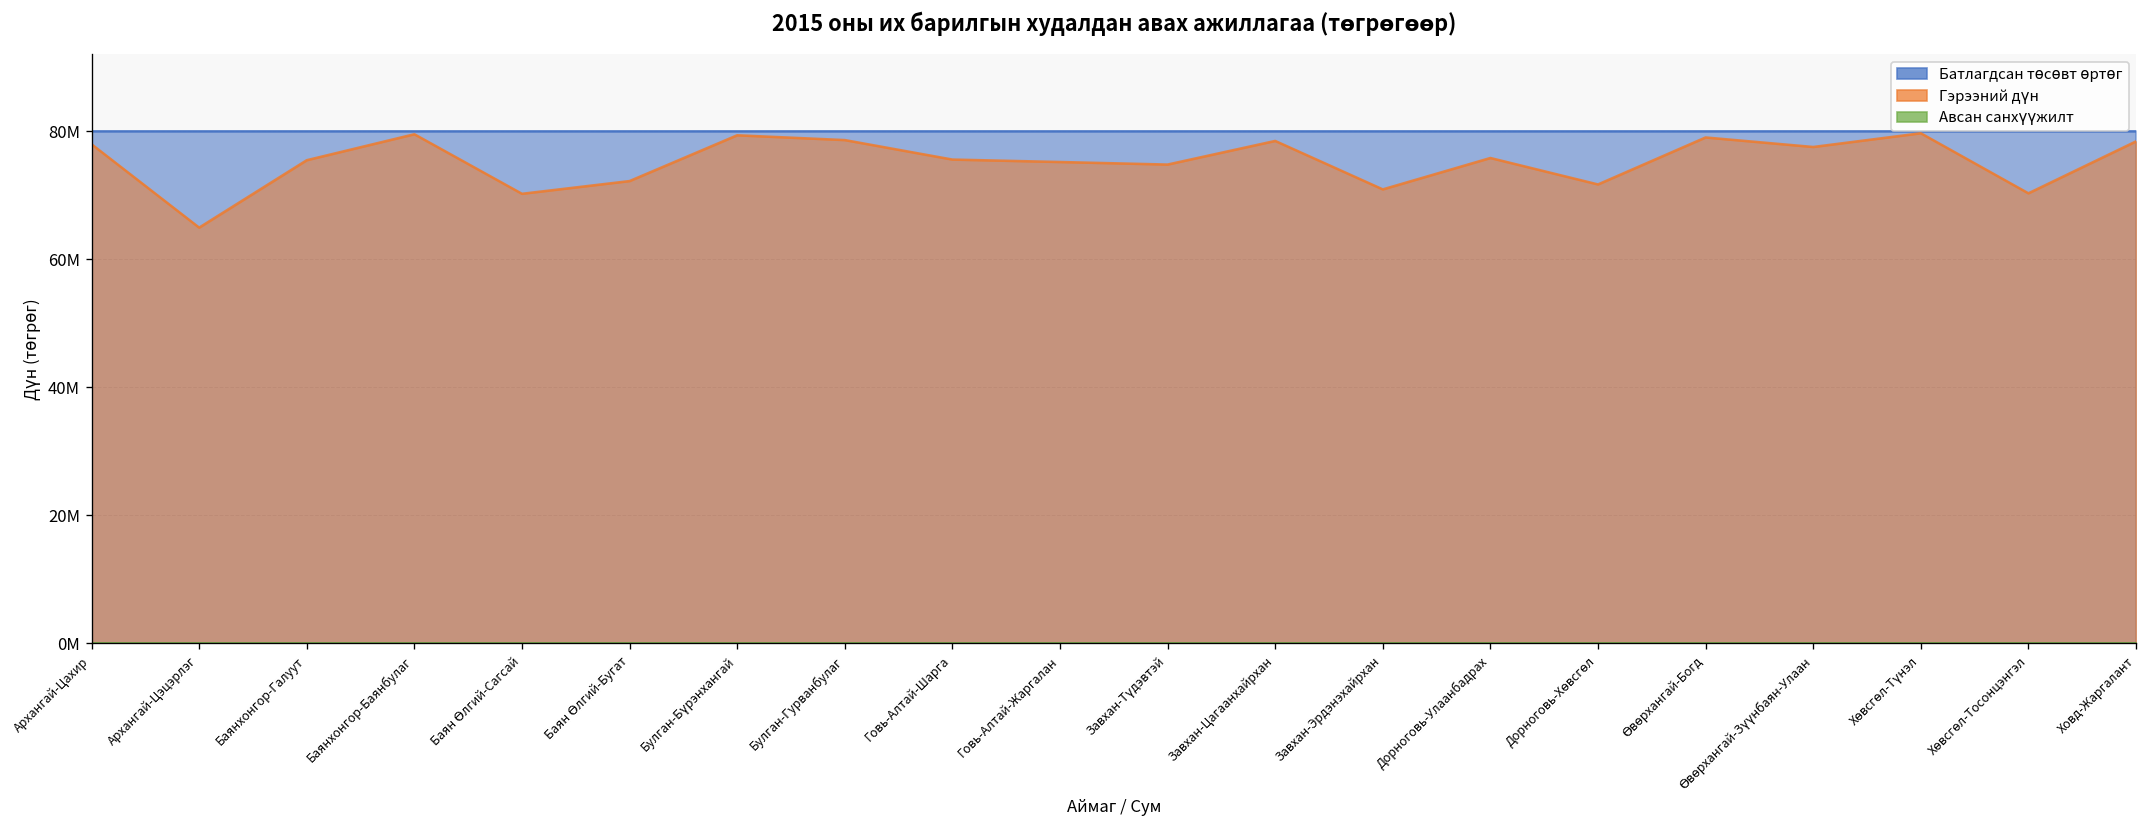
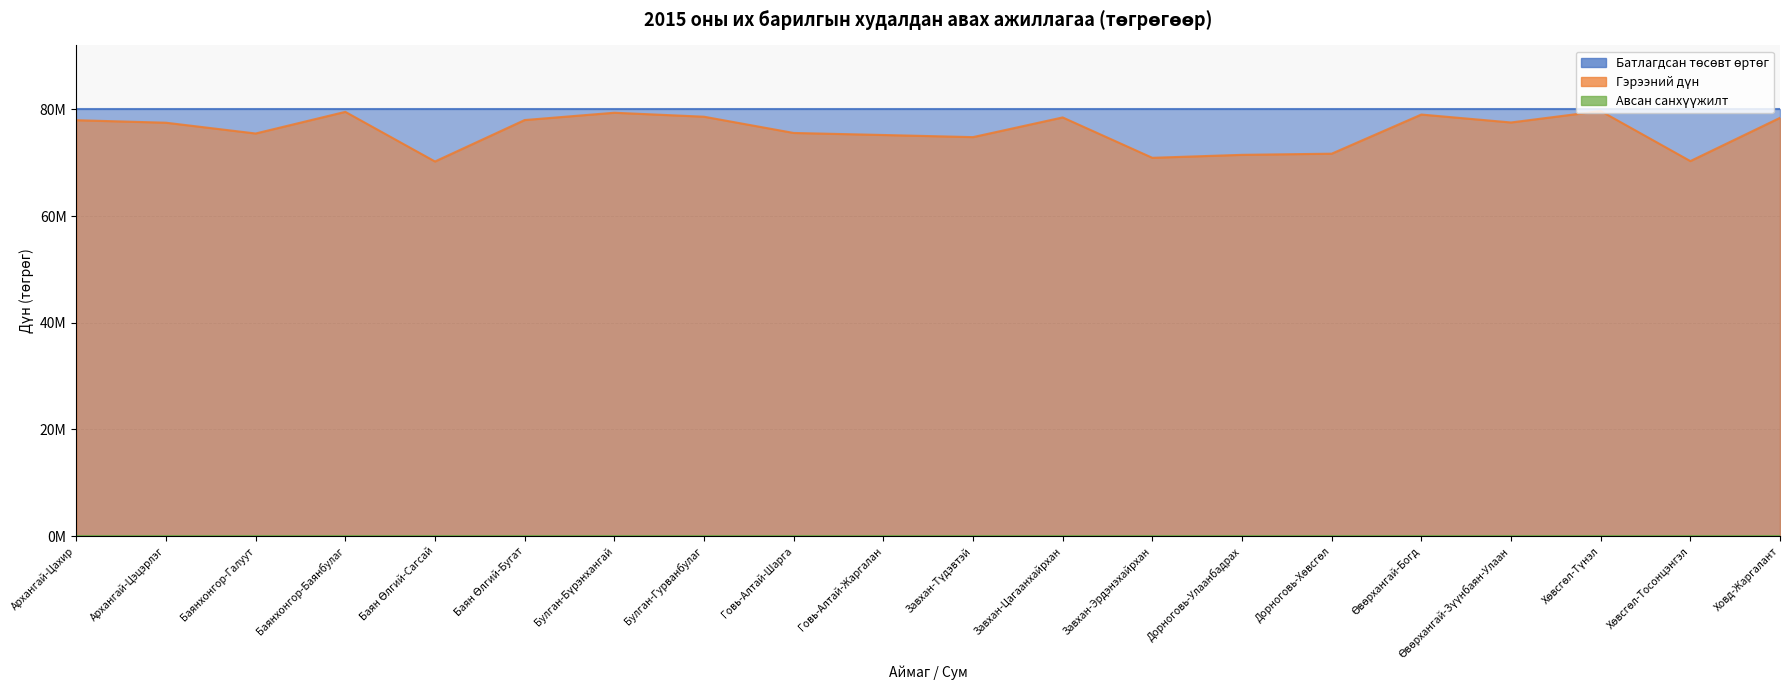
  {
    "Батлагдсан төсөвт өртөг": {
      "Архангай-Цахир": "80М",
      "Архангай-Цэцэрлэг": "80М",
      "Баянхонгор-Галуут": "80М",
      "Баян Өлгий-Сагсай": "80М",
      "Баян Өлгий-Бугат": "80М",
      "Булган-Бүрэнхангай": "80М",
      "Булган-Гурванбулаг": "80М",
      "Говь-Алтай-Шарга": "80М",
      "Говь-Алтай-Жаргалан": "80М",
      "Завхан-Түдэвтэй": "80М",
      "Завхан-Цагаанхайрхан": "80М",
      "Завхан-Эрдэнэхайрхан": "80М",
      "Дорноговь-Улаанбадрах": "80М",
      "Дорноговь-Хөвсгөл": "80М",
      "Өвөрхангай-Богд": "80М",
      "Өвөрхангай-Зүүнбаян-Улаан": "80М",
      "Ховд-Жаргалант": "80М"
    },
    "Гэрээний дүн": {
      "Архангай-Цахир": "78М",
-     "Архангай-Цэцэрлэг": "65М",
+     "Архангай-Цэцэрлэг": "78М",
      "Баянхонгор-Галуут": "75М",
      "Баян Өлгий-Сагсай": "70М",
-     "Баян Өлгий-Бугат": "72М",
+     "Баян Өлгий-Бугат": "78М",
      "Булган-Бүрэнхангай": "79М",
      "Булган-Гурванбулаг": "79М",
      "Говь-Алтай-Шарга": "76М",
      "Говь-Алтай-Жаргалан": "75М",
      "Завхан-Түдэвтэй": "75М",
      "Завхан-Цагаанхайрхан": "78М",
      "Завхан-Эрдэнэхайрхан": "71М",
-     "Дорноговь-Улаанбадрах": "76М",
+     "Дорноговь-Улаанбадрах": "71М",
      "Дорноговь-Хөвсгөл": "72М",
      "Өвөрхангай-Богд": "79М",
      "Өвөрхангай-Зүүнбаян-Улаан": "78М",
      "Хөвсгөл-Тосонцэнгэл": "70М",
      "Ховд-Жаргалант": "78М"
    },
    "Авсан санхүүжилт": {
      "Архангай-Цахир": "0М",
      "Архангай-Цэцэрлэг": "0М",
      "Баянхонгор-Галуут": "0М",
      "Баянхонгор-Баянбулаг": "0М",
      "Баян Өлгий-Сагсай": "0М",
      "Баян Өлгий-Бугат": "0М",
      "Булган-Бүрэнхангай": "0М",
      "Булган-Гурванбулаг": "0М",
      "Говь-Алтай-Шарга": "0М",
      "Говь-Алтай-Жаргалан": "0М",
      "Завхан-Түдэвтэй": "0М",
      "Завхан-Цагаанхайрхан": "0М",
      "Завхан-Эрдэнэхайрхан": "0М",
      "Дорноговь-Улаанбадрах": "0М",
      "Дорноговь-Хөвсгөл": "0М",
      "Өвөрхангай-Богд": "0М",
      "Өвөрхангай-Зүүнбаян-Улаан": "0М",
      "Хөвсгөл-Түнэл": "0М",
      "Хөвсгөл-Тосонцэнгэл": "0М",
      "Ховд-Жаргалант": "0М"
    }
  }
